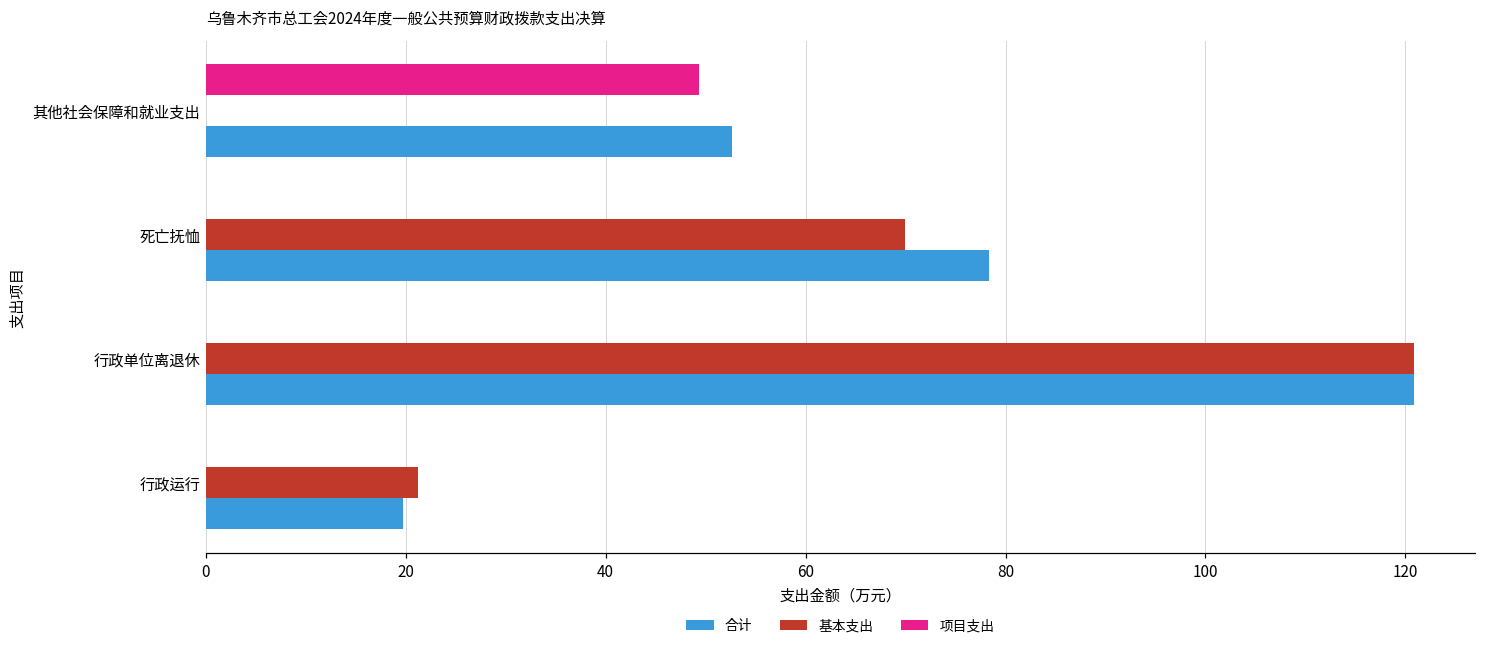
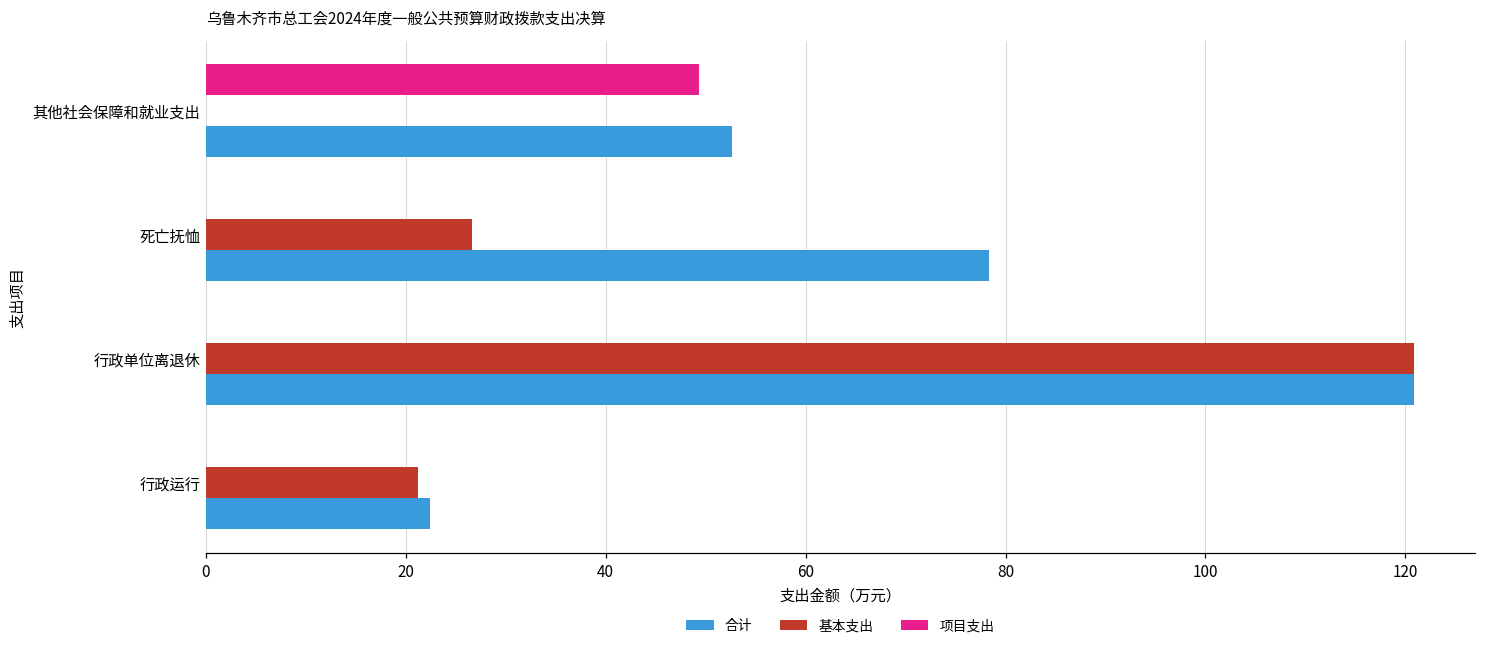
  {
    "合计": {
      "其他社会保障和就业支出": 53,
      "死亡抚恤": 78,
      "行政单位离退休": 121,
-     "行政运行": 20
+     "行政运行": 22
    },
    "基本支出": {
      "其他社会保障和就业支出": 0,
-     "死亡抚恤": 70,
+     "死亡抚恤": 27,
      "行政单位离退休": 121,
      "行政运行": 21
    },
    "项目支出": {
      "其他社会保障和就业支出": 49,
      "死亡抚恤": 0,
      "行政单位离退休": 0,
      "行政运行": 0
    }
  }
